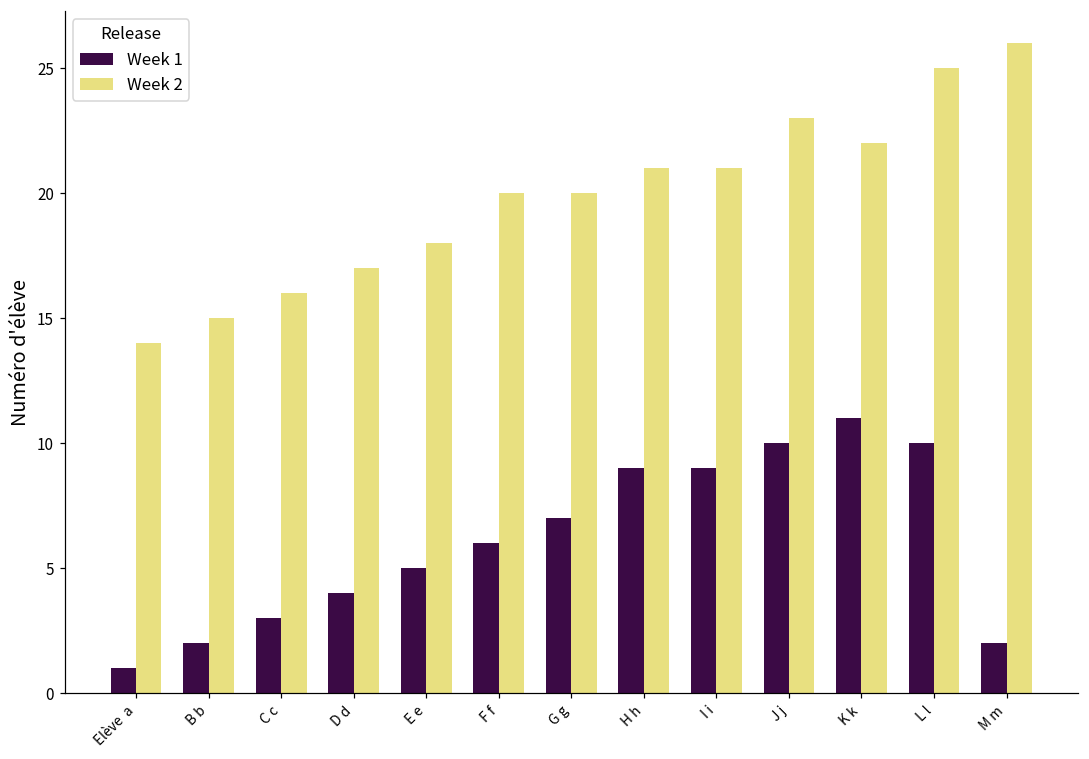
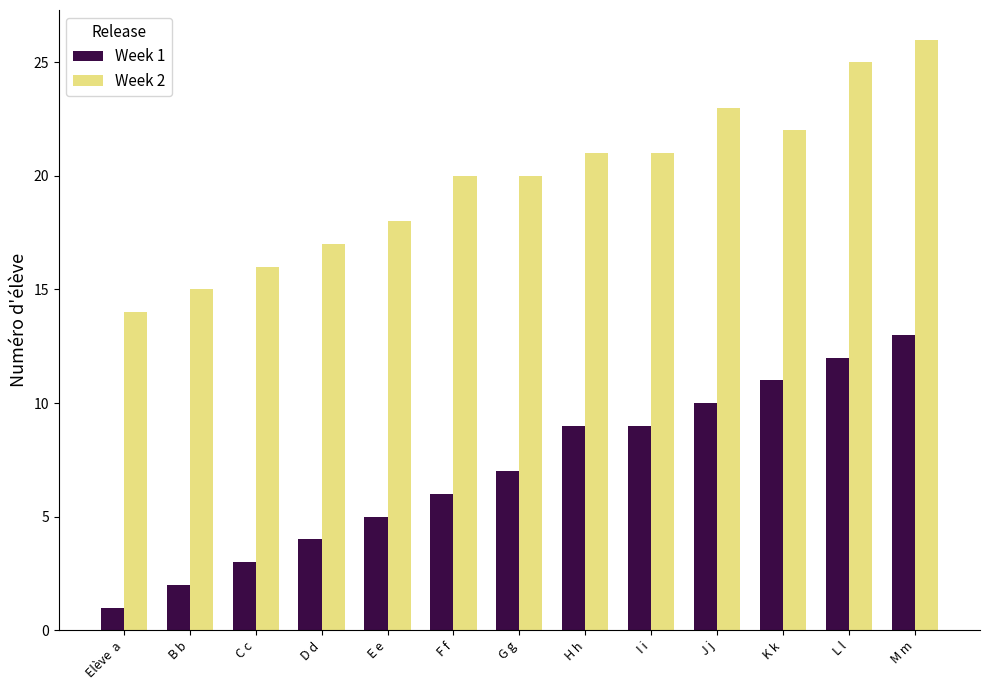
  {
    "Week 1": {
      "Elève a": 1,
      "B b": 2,
      "C c": 3,
      "D d": 4,
      "E e": 5,
      "F f": 6,
      "G g": 7,
      "H h": 9,
      "I i": 9,
      "J j": 10,
      "K k": 11,
-     "L l": 10,
-     "M m": 2
+     "L l": 12,
+     "M m": 13
    },
    "Week 2": {
      "Elève a": 14,
      "B b": 15,
      "C c": 16,
      "D d": 17,
      "E e": 18,
      "F f": 20,
      "G g": 20,
      "H h": 21,
      "I i": 21,
      "J j": 23,
      "K k": 22,
      "L l": 25,
      "M m": 26
    }
  }
